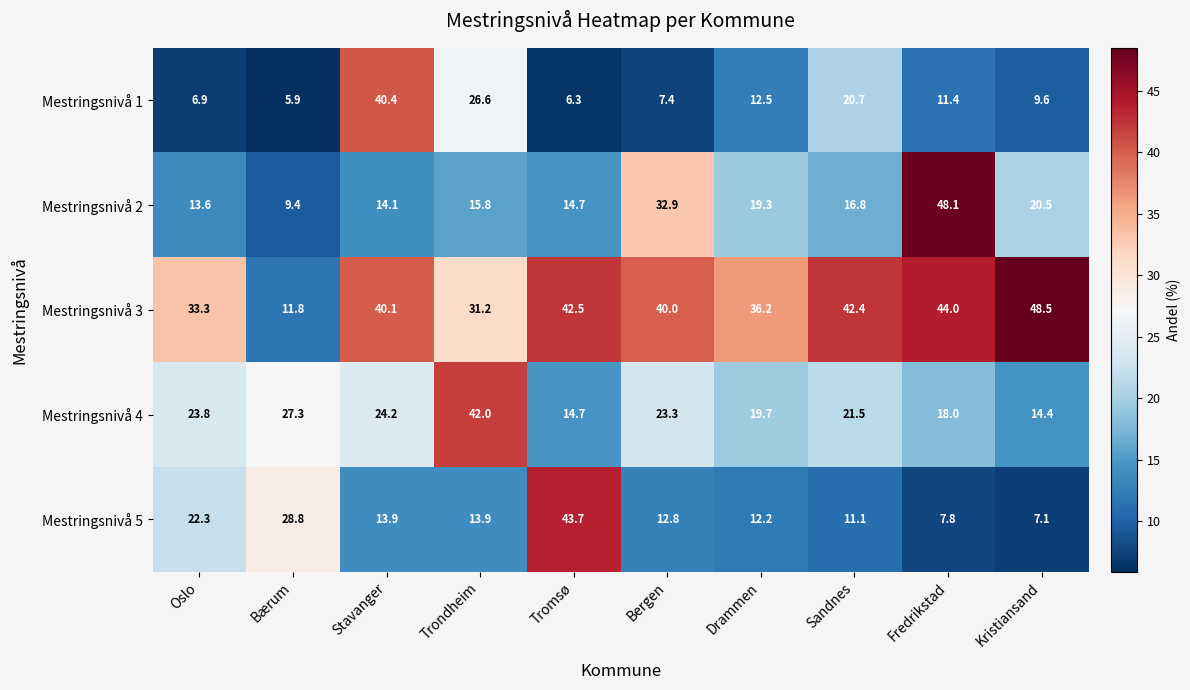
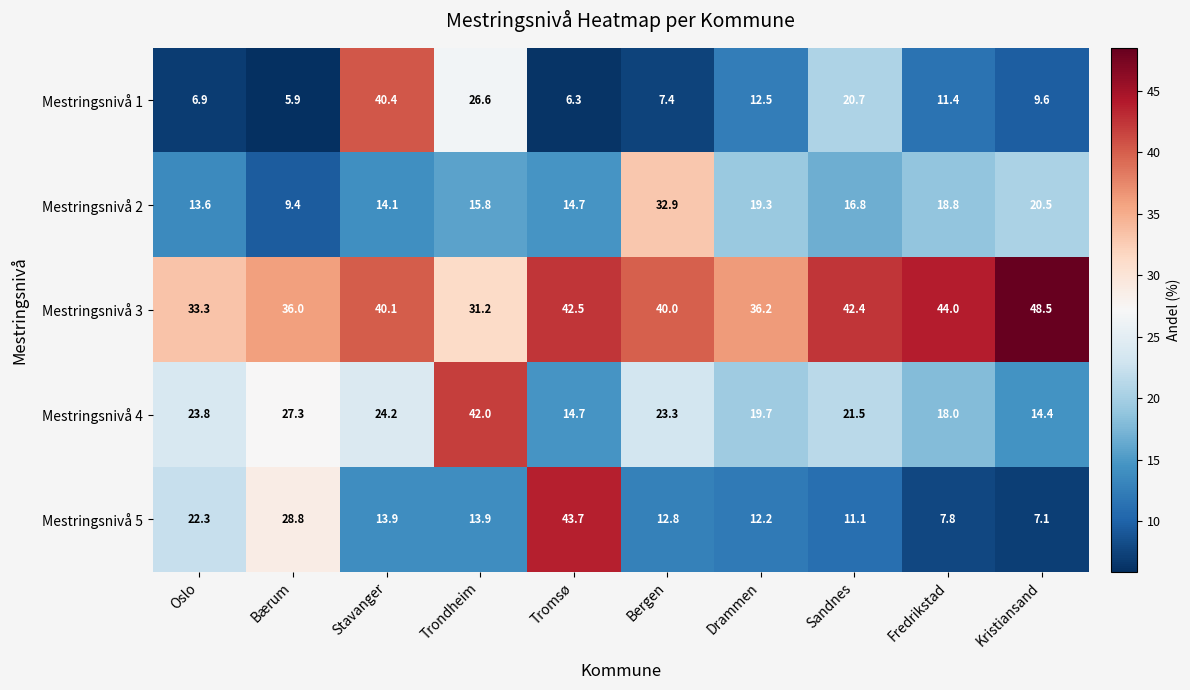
  {
    "Mestringsnivå 1": {
      "Oslo": 6.9,
      "Bærum": 5.9,
      "Stavanger": 40.4,
      "Trondheim": 26.6,
      "Tromsø": 6.3,
      "Bergen": 7.4,
      "Drammen": 12.5,
      "Sandnes": 20.7,
      "Fredrikstad": 11.4,
      "Kristiansand": 9.6
    },
    "Mestringsnivå 2": {
      "Oslo": 13.6,
      "Bærum": 9.4,
      "Stavanger": 14.1,
      "Trondheim": 15.8,
      "Tromsø": 14.7,
      "Bergen": 32.9,
      "Drammen": 19.3,
      "Sandnes": 16.8,
-     "Fredrikstad": 48.1,
+     "Fredrikstad": 18.8,
      "Kristiansand": 20.5
    },
    "Mestringsnivå 3": {
      "Oslo": 33.3,
-     "Bærum": 11.8,
+     "Bærum": 36.0,
      "Stavanger": 40.1,
      "Trondheim": 31.2,
      "Tromsø": 42.5,
      "Bergen": 40.0,
      "Drammen": 36.2,
      "Sandnes": 42.4,
      "Fredrikstad": 44.0,
      "Kristiansand": 48.5
    },
    "Mestringsnivå 4": {
      "Oslo": 23.8,
      "Bærum": 27.3,
      "Stavanger": 24.2,
      "Trondheim": 42.0,
      "Tromsø": 14.7,
      "Bergen": 23.3,
      "Drammen": 19.7,
      "Sandnes": 21.5,
      "Fredrikstad": 18.0,
      "Kristiansand": 14.4
    },
    "Mestringsnivå 5": {
      "Oslo": 22.3,
      "Bærum": 28.8,
      "Stavanger": 13.9,
      "Trondheim": 13.9,
      "Tromsø": 43.7,
      "Bergen": 12.8,
      "Drammen": 12.2,
      "Sandnes": 11.1,
      "Fredrikstad": 7.8,
      "Kristiansand": 7.1
    }
  }
